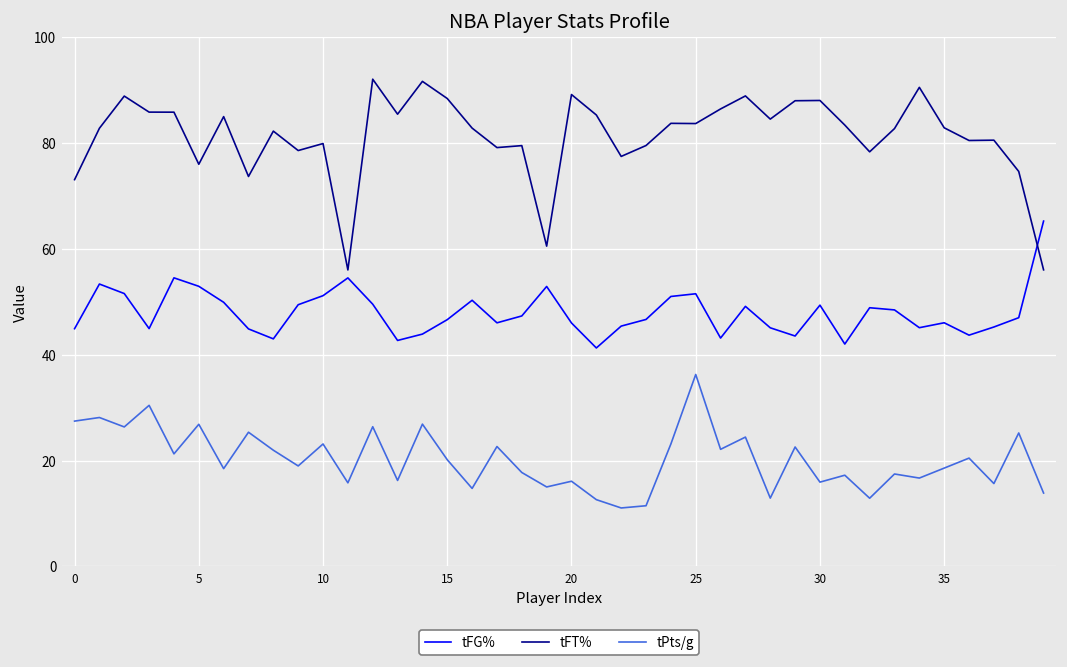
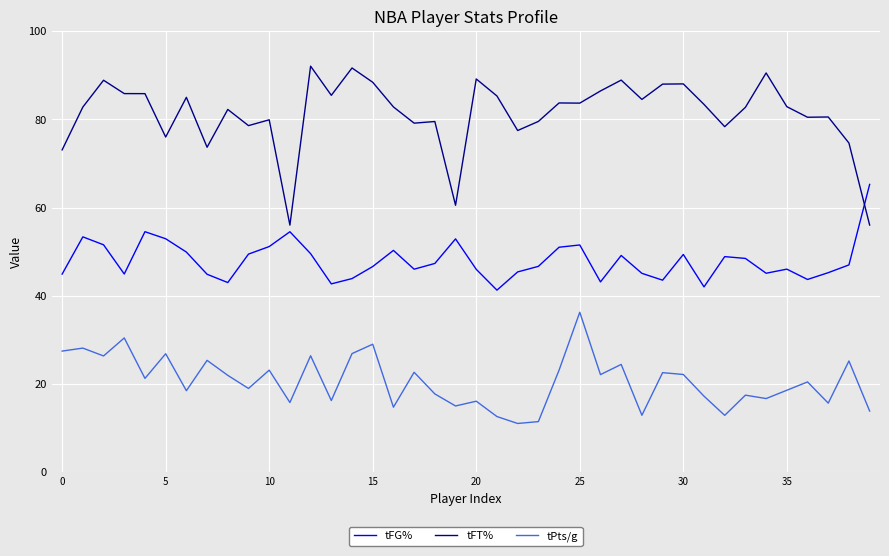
  {
    "tFG%": {
      "0": 45,
      "5": 53,
      "10": 51,
      "15": 47,
      "20": 46,
      "25": 52,
      "30": 49,
      "35": 46
    },
    "tFT%": {
      "0": 73,
      "5": 76,
      "10": 80,
      "15": 88,
      "20": 89,
      "25": 84,
      "30": 88,
      "35": 83
    },
    "tPts/g": {
      "0": 27,
      "5": 27,
      "10": 23,
-     "15": 20,
+     "15": 29,
      "20": 16,
      "25": 36,
-     "30": 16,
+     "30": 22,
      "35": 19
    }
  }
